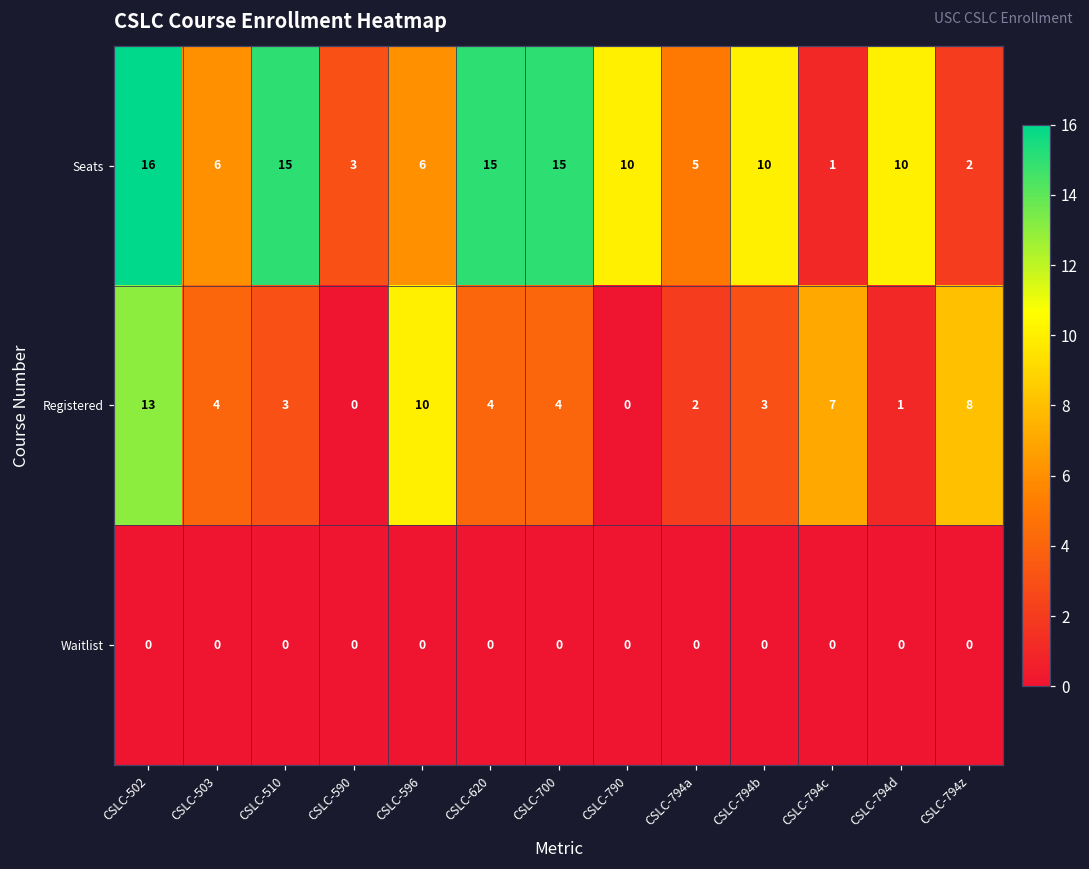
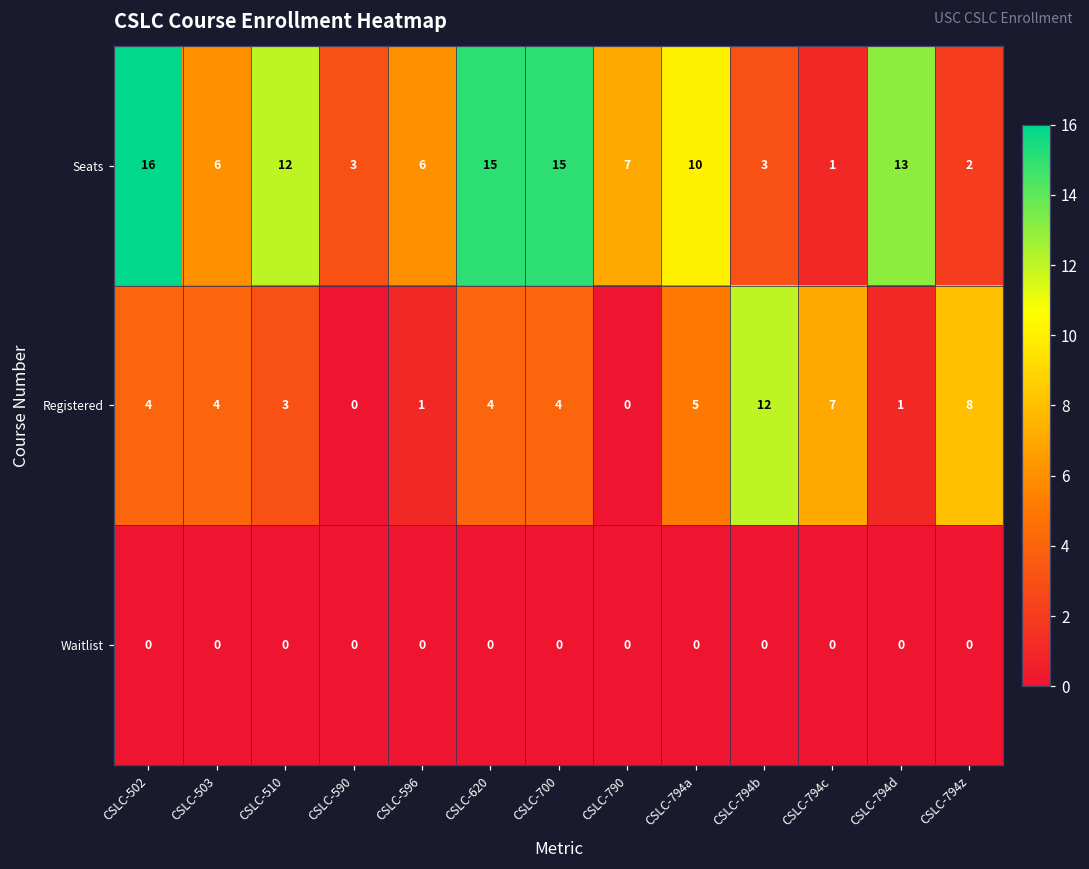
  {
    "Seats": {
      "CSLC-502": 16,
      "CSLC-503": 6,
-     "CSLC-510": 15,
+     "CSLC-510": 12,
      "CSLC-590": 3,
      "CSLC-596": 6,
      "CSLC-620": 15,
      "CSLC-700": 15,
-     "CSLC-790": 10,
-     "CSLC-794a": 5,
-     "CSLC-794b": 10,
+     "CSLC-790": 7,
+     "CSLC-794a": 10,
+     "CSLC-794b": 3,
      "CSLC-794c": 1,
-     "CSLC-794d": 10,
+     "CSLC-794d": 13,
      "CSLC-794z": 2
    },
    "Registered": {
-     "CSLC-502": 13,
+     "CSLC-502": 4,
      "CSLC-503": 4,
      "CSLC-510": 3,
      "CSLC-590": 0,
-     "CSLC-596": 10,
+     "CSLC-596": 1,
      "CSLC-620": 4,
      "CSLC-700": 4,
      "CSLC-790": 0,
-     "CSLC-794a": 2,
-     "CSLC-794b": 3,
+     "CSLC-794a": 5,
+     "CSLC-794b": 12,
      "CSLC-794c": 7,
      "CSLC-794d": 1,
      "CSLC-794z": 8
    },
    "Waitlist": {
      "CSLC-502": 0,
      "CSLC-503": 0,
      "CSLC-510": 0,
      "CSLC-590": 0,
      "CSLC-596": 0,
      "CSLC-620": 0,
      "CSLC-700": 0,
      "CSLC-790": 0,
      "CSLC-794a": 0,
      "CSLC-794b": 0,
      "CSLC-794c": 0,
      "CSLC-794d": 0,
      "CSLC-794z": 0
    }
  }
